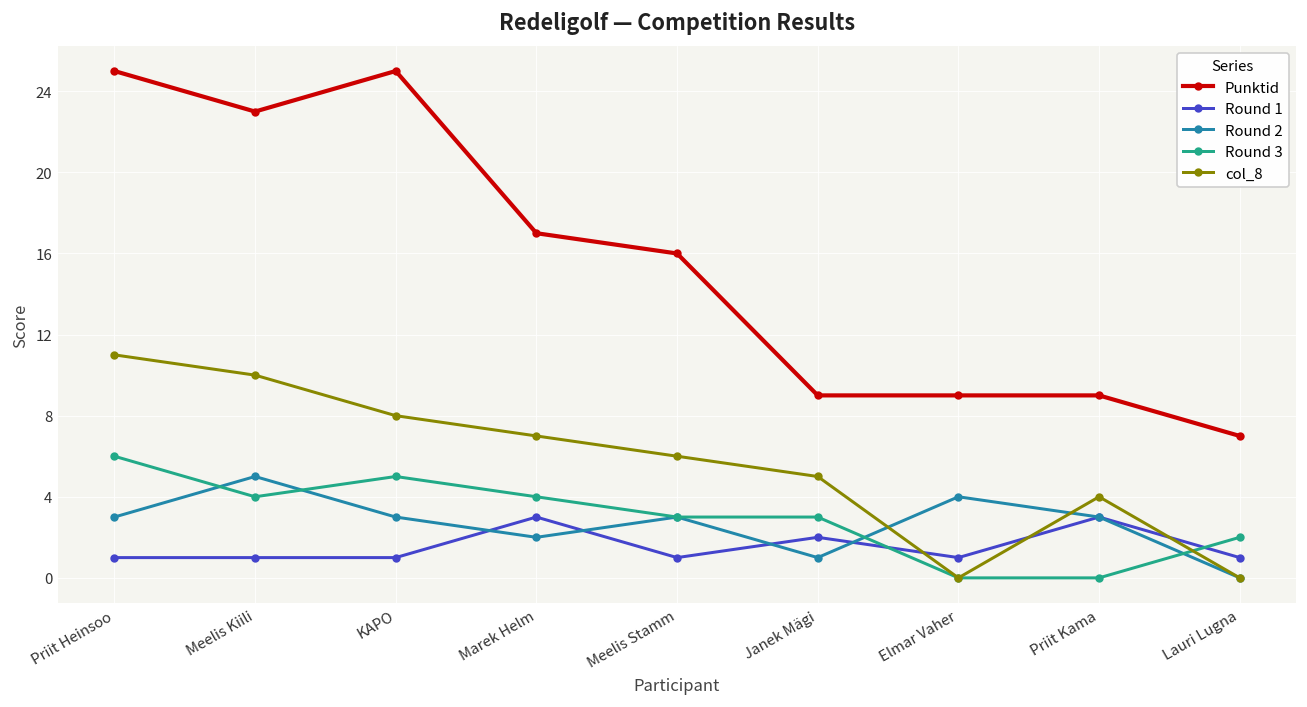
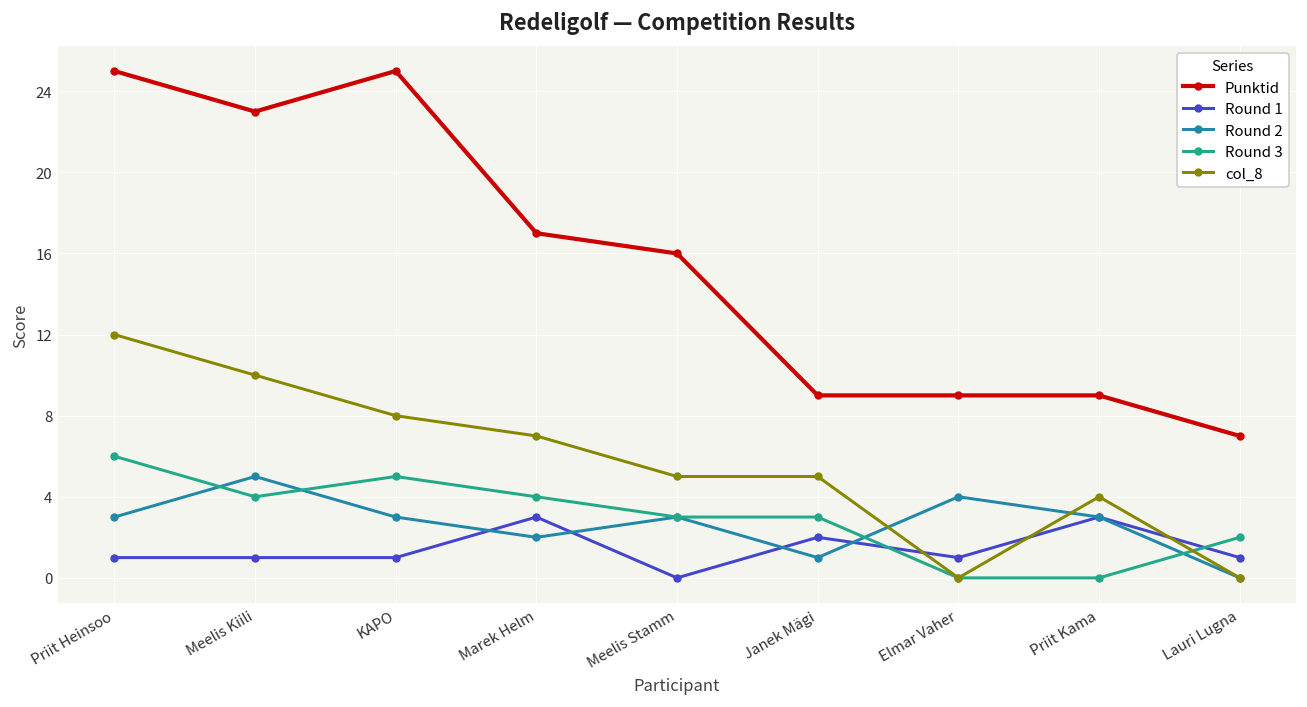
  {
    "Punktid": {
      "Priit Heinsoo": 25,
      "Meelis Kiili": 23,
      "KAPO": 25,
      "Marek Helm": 17,
      "Meelis Stamm": 16,
      "Janek Mägi": 9,
      "Elmar Vaher": 9,
      "Priit Kama": 9,
      "Lauri Lugna": 7
    },
    "Round 1": {
      "Priit Heinsoo": 1,
      "Meelis Kiili": 1,
      "KAPO": 1,
      "Marek Helm": 3,
-     "Meelis Stamm": 1,
+     "Meelis Stamm": 0,
      "Janek Mägi": 2,
      "Elmar Vaher": 1,
      "Lauri Lugna": 1
    },
    "col_8": {
-     "Priit Heinsoo": 11,
+     "Priit Heinsoo": 12,
      "Meelis Kiili": 10,
      "KAPO": 8,
      "Marek Helm": 7,
-     "Meelis Stamm": 6,
+     "Meelis Stamm": 5,
      "Janek Mägi": 5,
      "Priit Kama": 4
    }
  }
